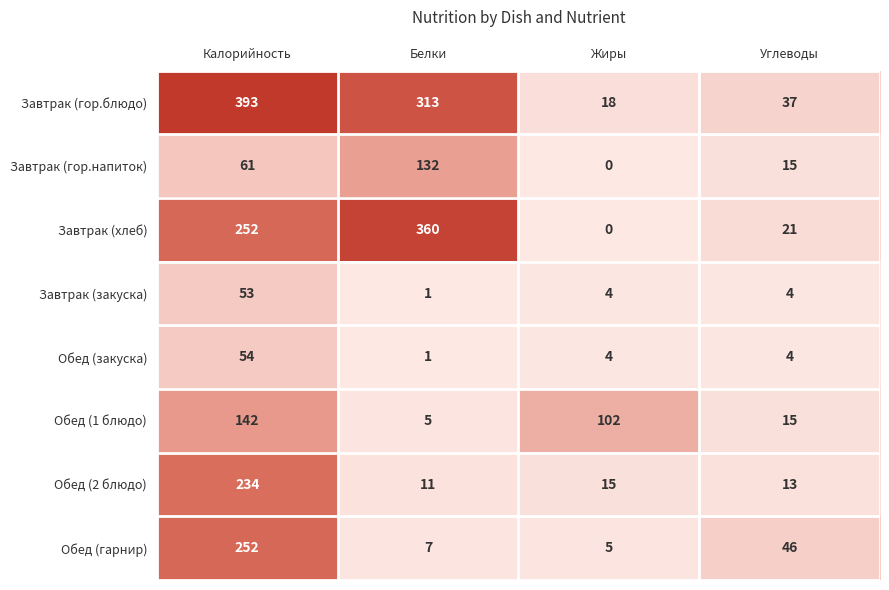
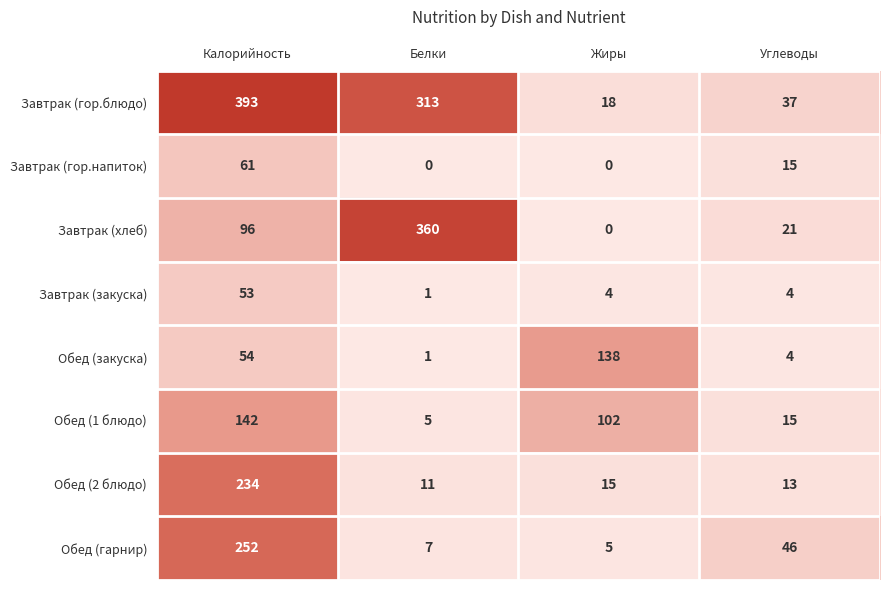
  {
    "Завтрак (гор.блюдо)": {
      "Калорийность": 393,
      "Белки": 313,
      "Жиры": 18,
      "Углеводы": 37
    },
    "Завтрак (гор.напиток)": {
      "Калорийность": 61,
-     "Белки": 132,
+     "Белки": 0,
      "Жиры": 0,
      "Углеводы": 15
    },
    "Завтрак (хлеб)": {
-     "Калорийность": 252,
+     "Калорийность": 96,
      "Белки": 360,
      "Жиры": 0,
      "Углеводы": 21
    },
    "Завтрак (закуска)": {
      "Калорийность": 53,
      "Белки": 1,
      "Жиры": 4,
      "Углеводы": 4
    },
    "Обед (закуска)": {
      "Калорийность": 54,
      "Белки": 1,
-     "Жиры": 4,
+     "Жиры": 138,
      "Углеводы": 4
    },
    "Обед (1 блюдо)": {
      "Калорийность": 142,
      "Белки": 5,
      "Жиры": 102,
      "Углеводы": 15
    },
    "Обед (2 блюдо)": {
      "Калорийность": 234,
      "Белки": 11,
      "Жиры": 15,
      "Углеводы": 13
    },
    "Обед (гарнир)": {
      "Калорийность": 252,
      "Белки": 7,
      "Жиры": 5,
      "Углеводы": 46
    }
  }
